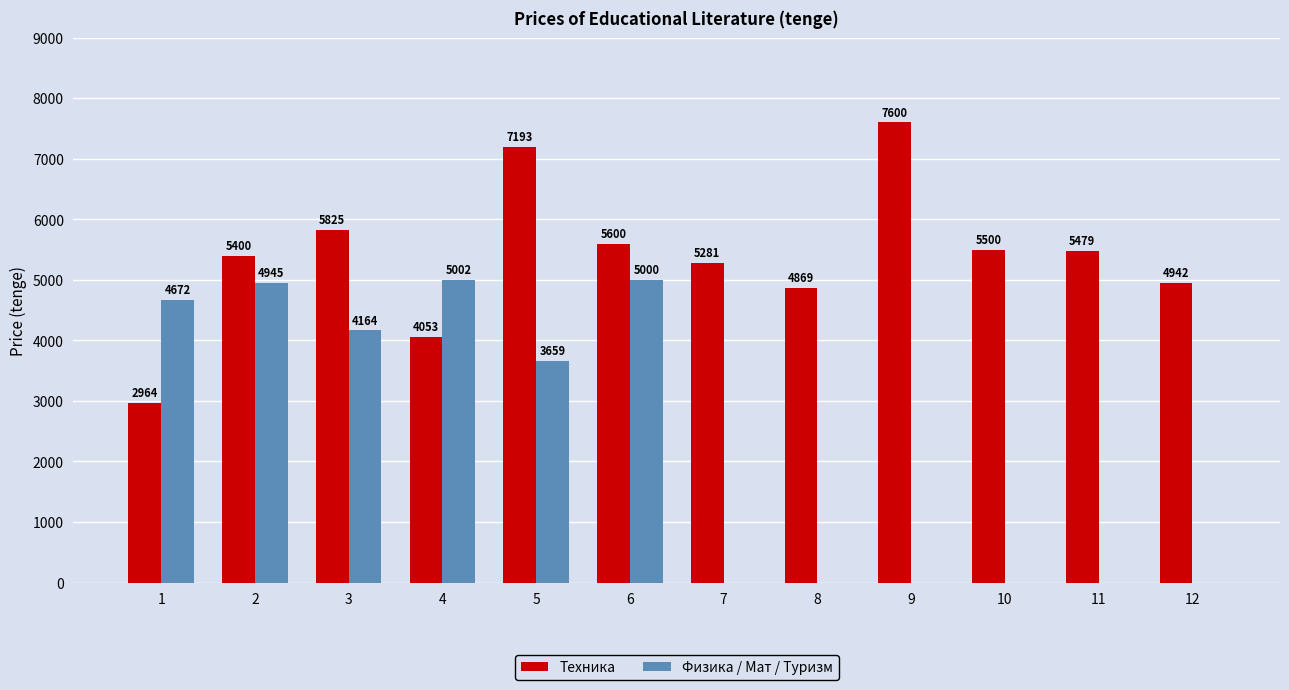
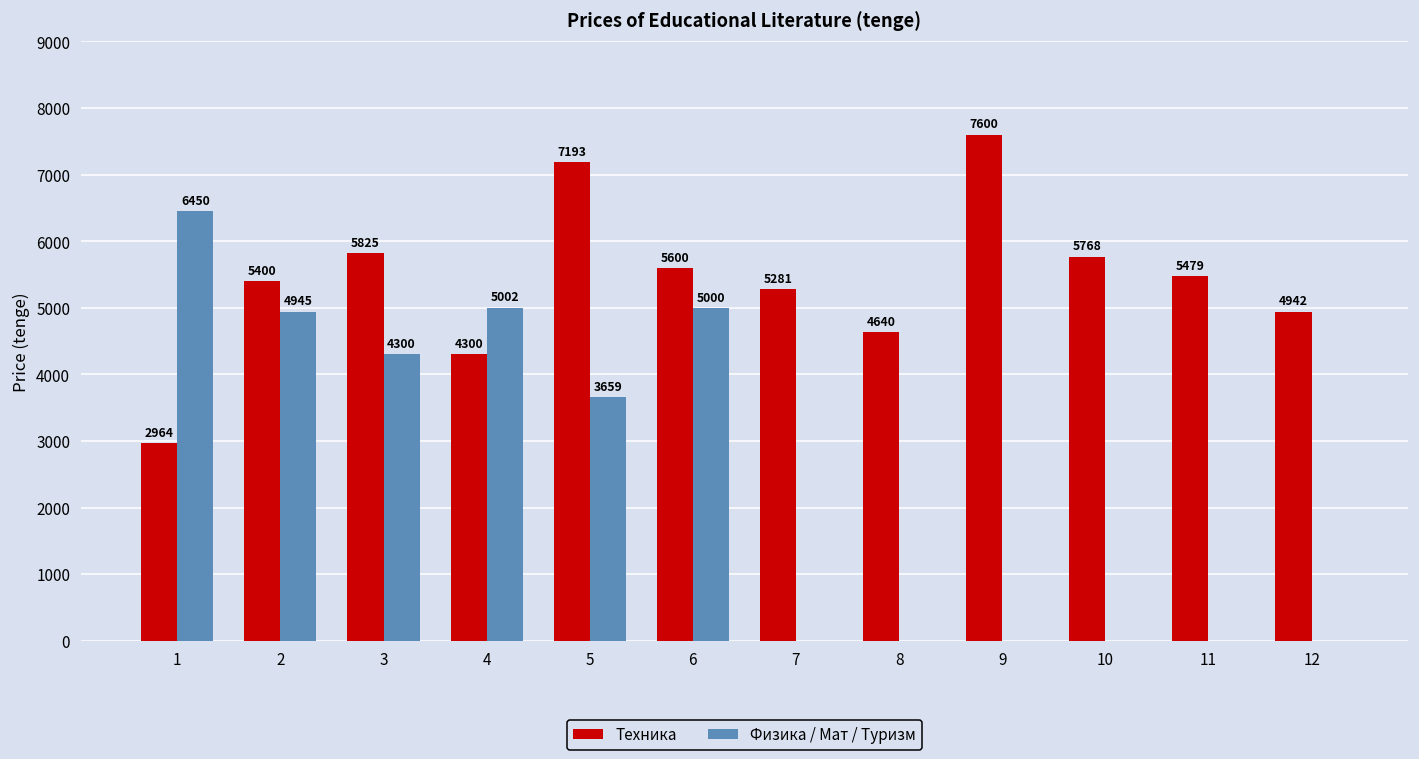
  {
    "Техника": {
      "1": 2964,
      "2": 5400,
      "3": 5825,
-     "4": 4053,
+     "4": 4300,
      "5": 7193,
      "6": 5600,
      "7": 5281,
-     "8": 4869,
+     "8": 4640,
      "9": 7600,
-     "10": 5500,
+     "10": 5768,
      "11": 5479,
      "12": 4942
    },
    "Физика / Мат / Туризм": {
-     "1": 4672,
+     "1": 6450,
      "2": 4945,
-     "3": 4164,
+     "3": 4300,
      "4": 5002,
      "5": 3659,
      "6": 5000
    }
  }
